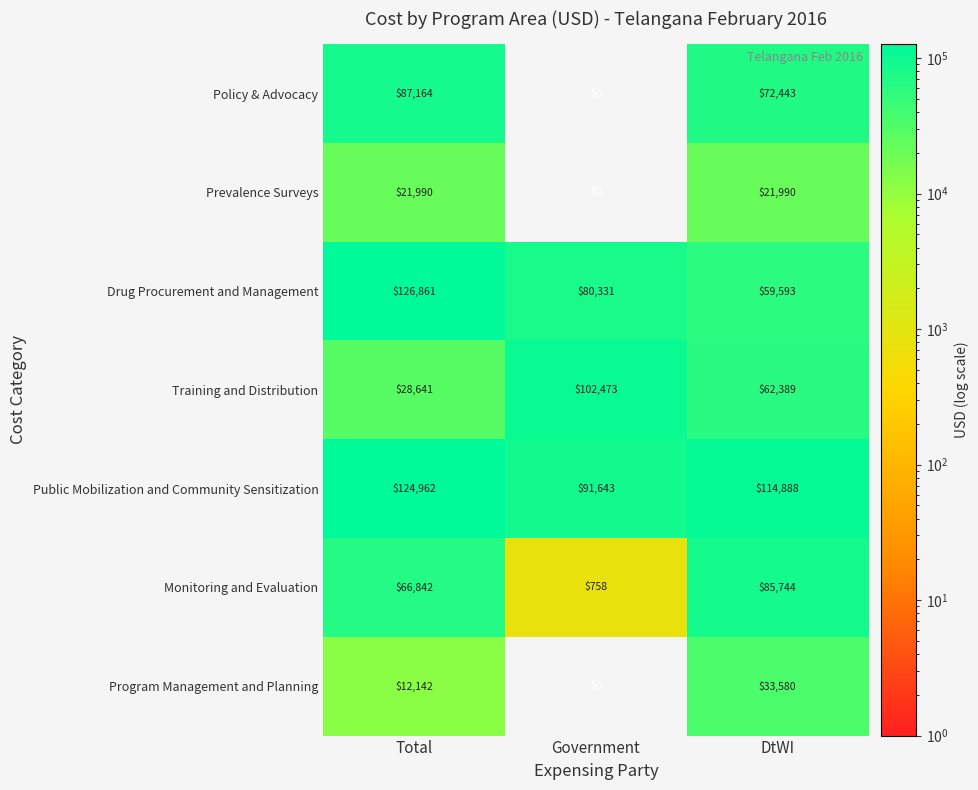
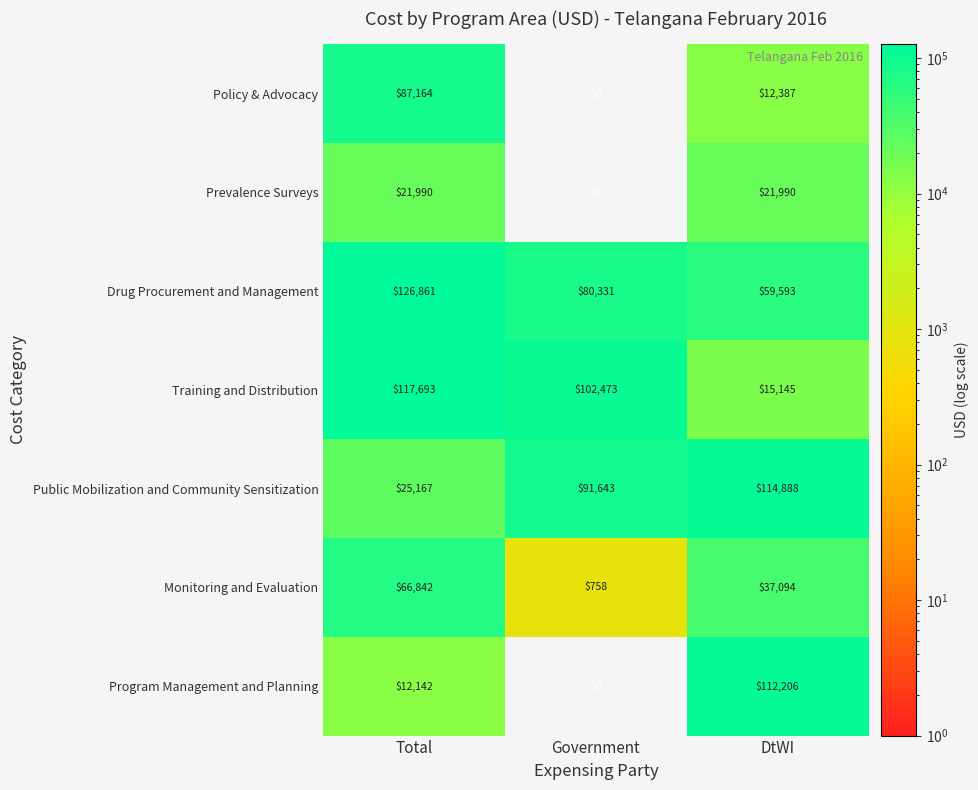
  {
    "Policy & Advocacy": {
      "Total": "$87,164",
-     "DtWI": "$72,443"
+     "DtWI": "$12,387"
    },
    "Prevalence Surveys": {
      "Total": "$21,990",
      "DtWI": "$21,990"
    },
    "Drug Procurement and Management": {
      "Total": "$126,861",
      "Government": "$80,331",
      "DtWI": "$59,593"
    },
    "Training and Distribution": {
-     "Total": "$28,641",
+     "Total": "$117,693",
      "Government": "$102,473",
-     "DtWI": "$62,389"
+     "DtWI": "$15,145"
    },
    "Public Mobilization and Community Sensitization": {
-     "Total": "$124,962",
+     "Total": "$25,167",
      "Government": "$91,643",
      "DtWI": "$114,888"
    },
    "Monitoring and Evaluation": {
      "Total": "$66,842",
      "Government": "$758",
-     "DtWI": "$85,744"
+     "DtWI": "$37,094"
    },
    "Program Management and Planning": {
      "Total": "$12,142",
-     "DtWI": "$33,580"
+     "DtWI": "$112,206"
    }
  }
